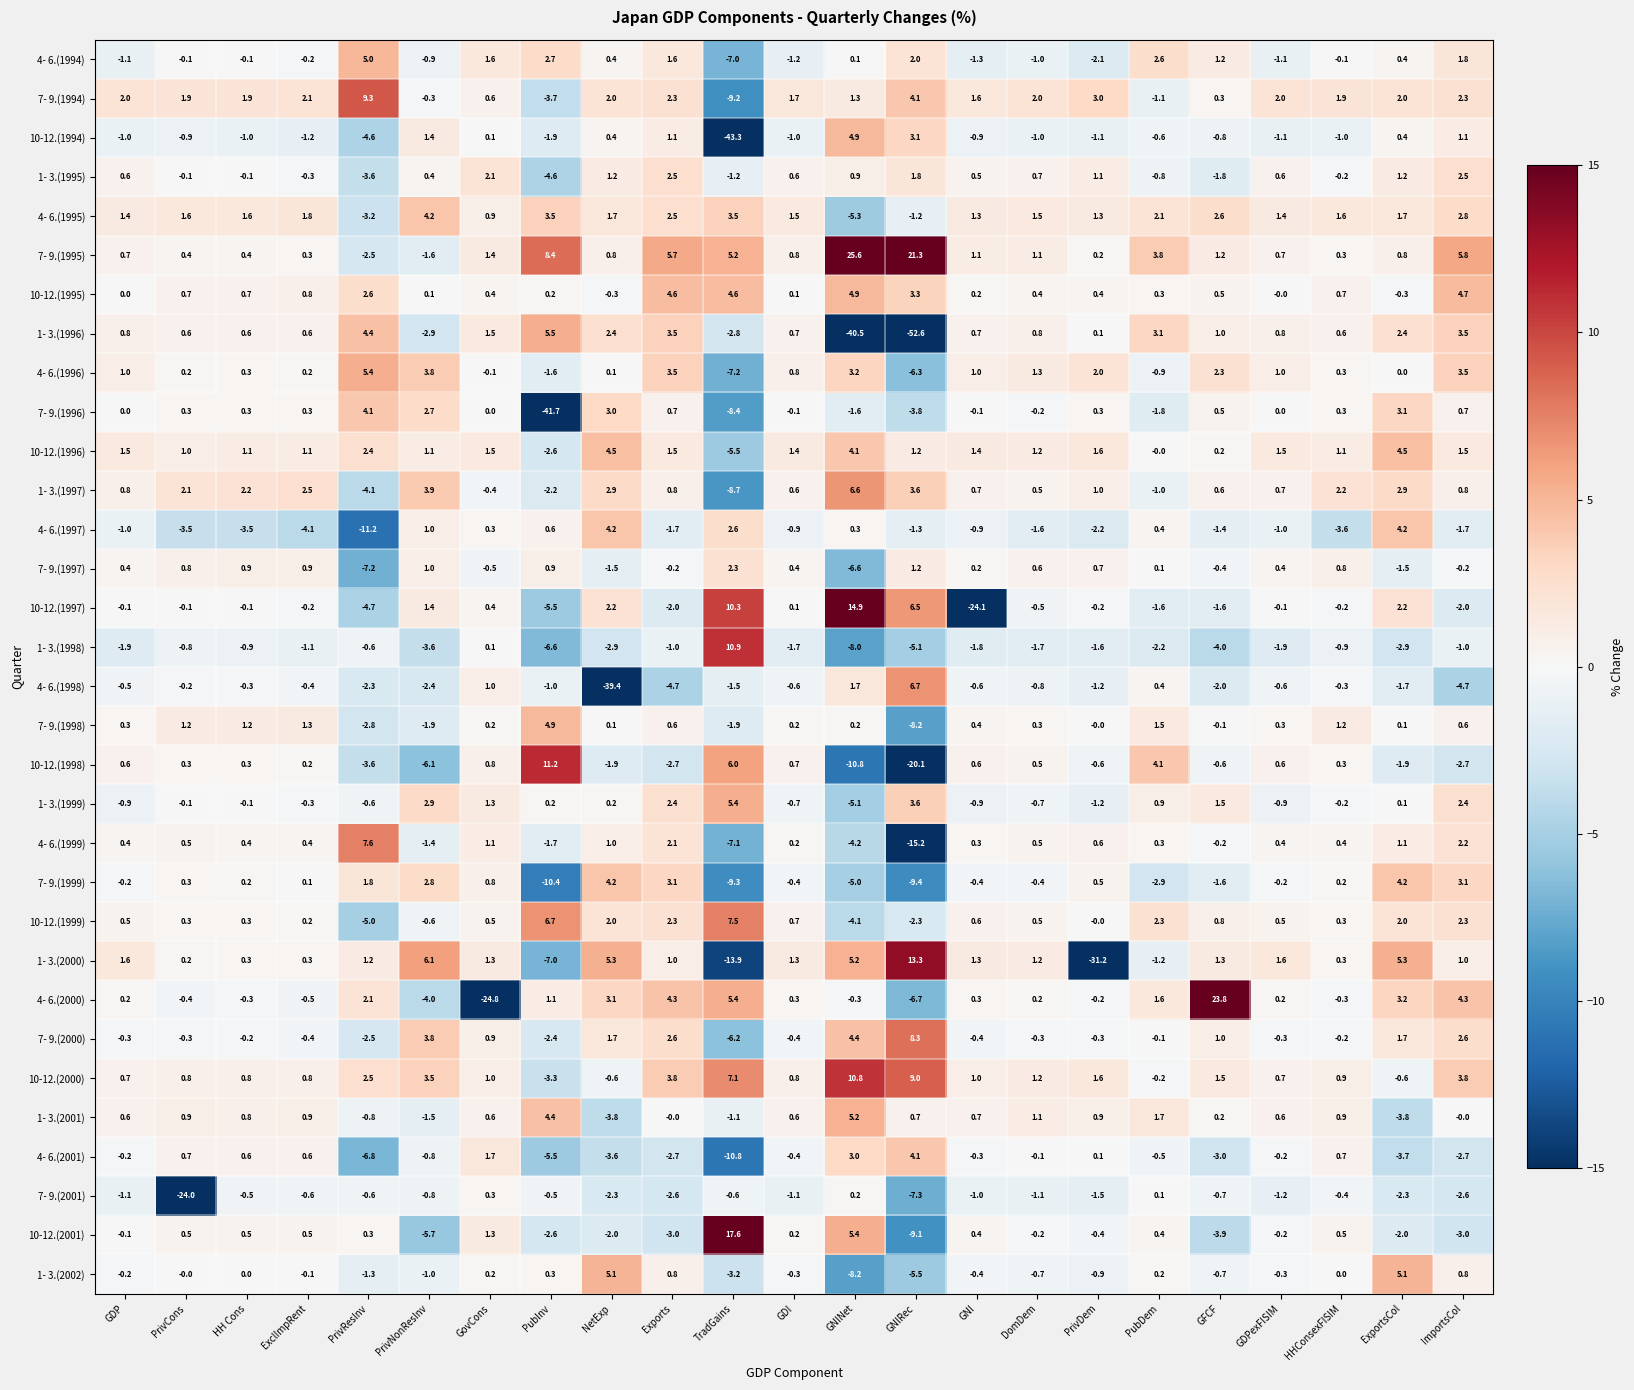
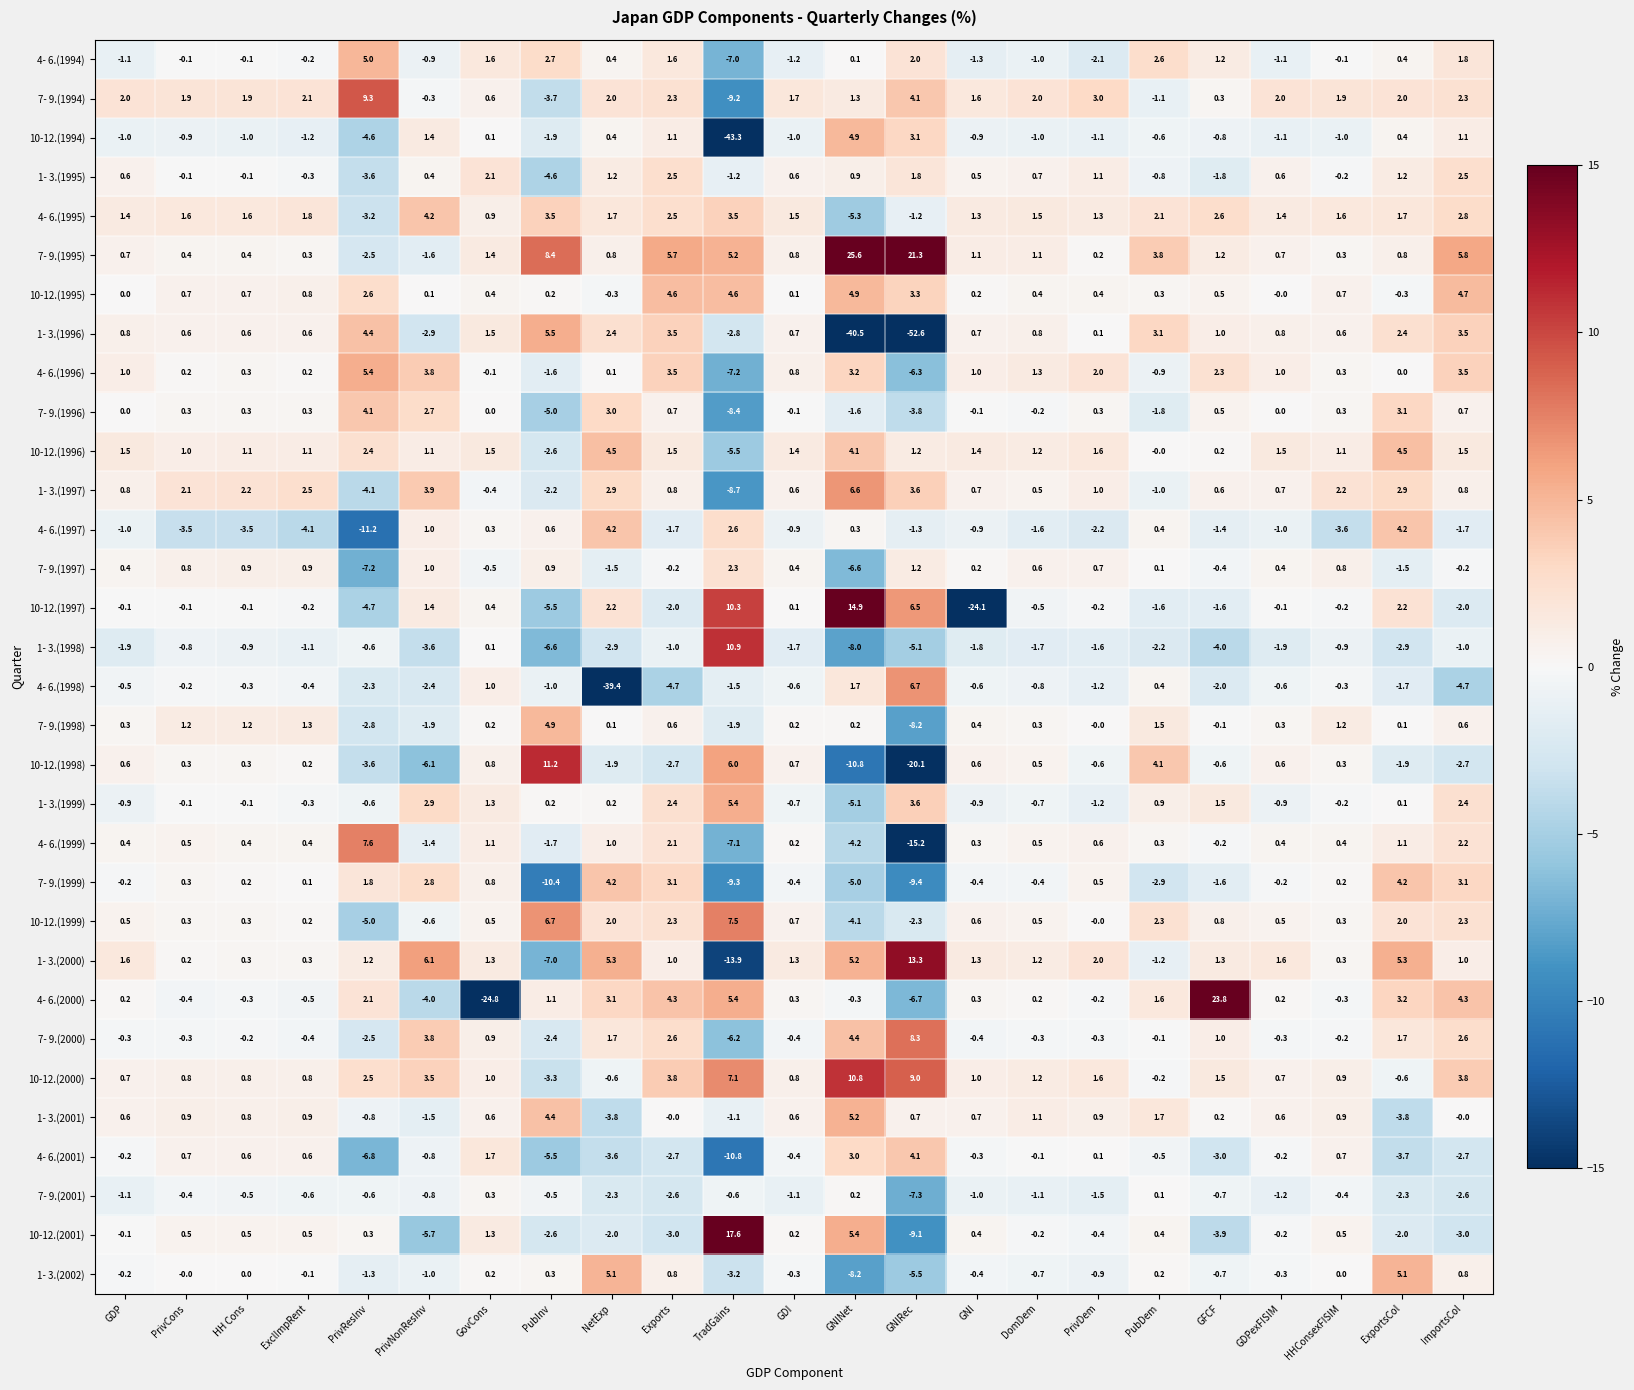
  {
    "7- 9.(1996)": {
      "GDP": 0.0,
      "PrivCons": 0.3,
      "HH Cons": 0.3,
      "ExclImpRent": 0.3,
      "PrivResInv": 4.1,
      "PrivNonResInv": 2.7,
      "GovCons": 0.0,
-     "PubInv": -41.7,
+     "PubInv": -5.0,
      "NetExp": 3.0,
      "Exports": 0.7,
      "TradGains": -8.4,
      "GDI": -0.1,
      "GNINet": -1.6,
      "GNIRec": -3.8,
      "GNI": -0.1,
      "DomDem": -0.2,
      "PrivDem": 0.3,
      "PubDem": -1.8,
      "GFCF": 0.5,
      "GDPexFISIM": 0.0,
      "HHConsexFISIM": 0.3,
      "ExportsCol": 3.1,
      "ImportsCol": 0.7
    },
    "1- 3.(2000)": {
      "GDP": 1.6,
      "PrivCons": 0.2,
      "HH Cons": 0.3,
      "ExclImpRent": 0.3,
      "PrivResInv": 1.2,
      "PrivNonResInv": 6.1,
      "GovCons": 1.3,
      "PubInv": -7.0,
      "NetExp": 5.3,
      "Exports": 1.0,
      "TradGains": -13.9,
      "GDI": 1.3,
      "GNINet": 5.2,
      "GNIRec": 13.3,
      "GNI": 1.3,
      "DomDem": 1.2,
-     "PrivDem": -31.2,
+     "PrivDem": 2.0,
      "PubDem": -1.2,
      "GFCF": 1.3,
      "GDPexFISIM": 1.6,
      "HHConsexFISIM": 0.3,
      "ExportsCol": 5.3,
      "ImportsCol": 1.0
    },
    "7- 9.(2001)": {
      "GDP": -1.1,
-     "PrivCons": -24.0,
+     "PrivCons": -0.4,
      "HH Cons": -0.5,
      "ExclImpRent": -0.6,
      "PrivResInv": -0.6,
      "PrivNonResInv": -0.8,
      "GovCons": 0.3,
      "PubInv": -0.5,
      "NetExp": -2.3,
      "Exports": -2.6,
      "TradGains": -0.6,
      "GDI": -1.1,
      "GNINet": 0.2,
      "GNIRec": -7.3,
      "GNI": -1.0,
      "DomDem": -1.1,
      "PrivDem": -1.5,
      "PubDem": 0.1,
      "GFCF": -0.7,
      "GDPexFISIM": -1.2,
      "HHConsexFISIM": -0.4,
      "ExportsCol": -2.3,
      "ImportsCol": -2.6
    }
  }
